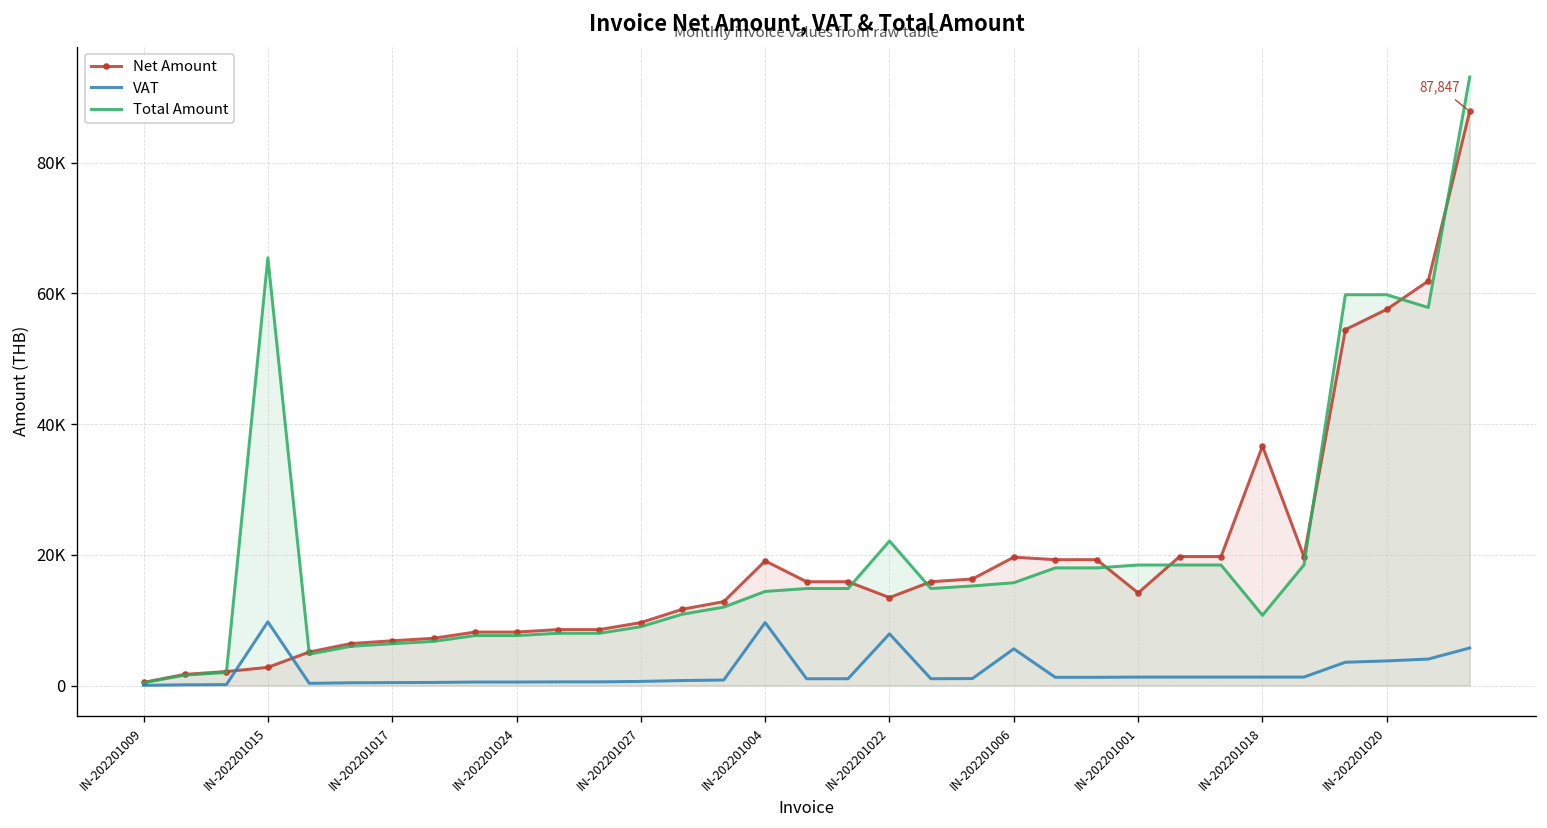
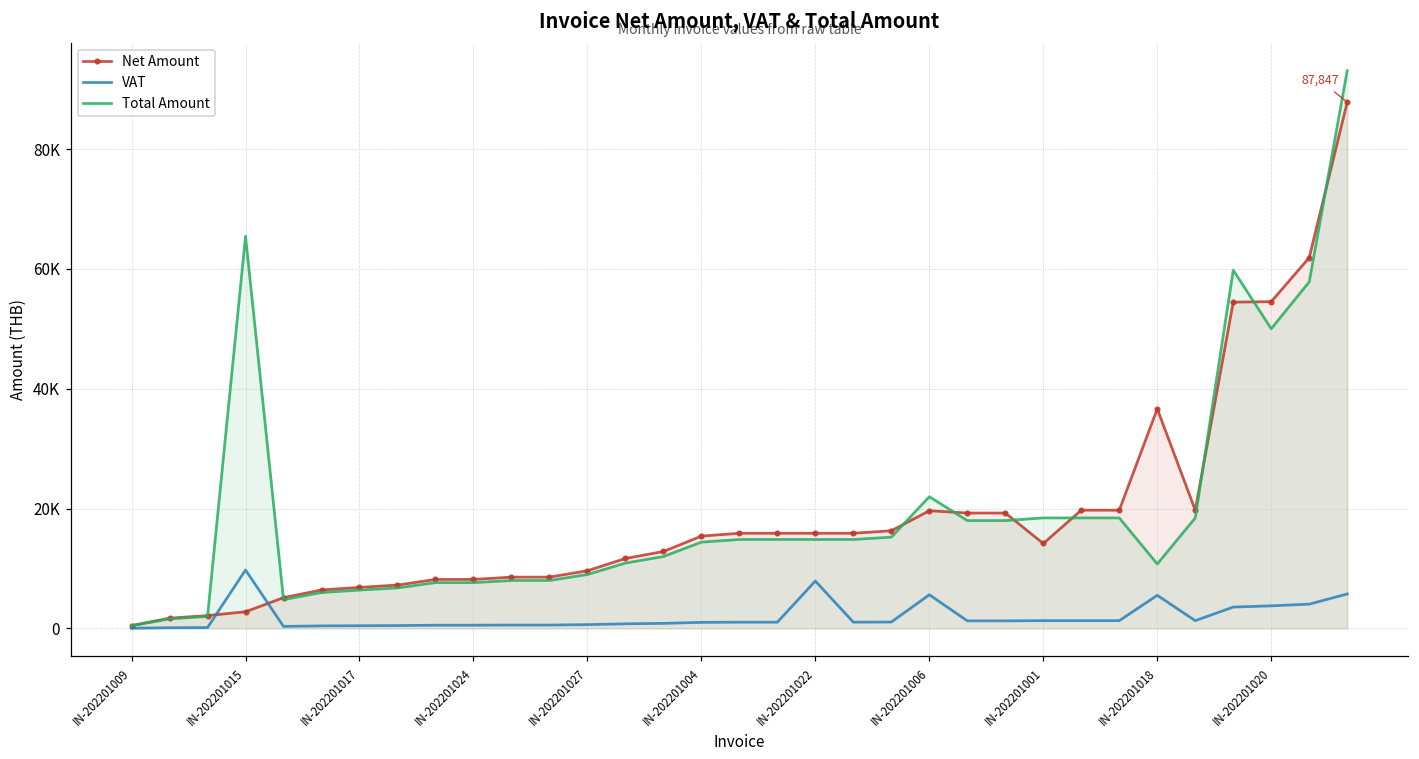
  {
    "Net Amount": {
      "IN-202201015": 3000,
      "IN-202201024": 8000,
      "IN-202201027": 10000,
-     "IN-202201004": 19000,
-     "IN-202201022": 13000,
+     "IN-202201004": 15000,
+     "IN-202201022": 16000,
      "IN-202201006": 20000,
      "IN-202201001": 14000,
      "IN-202201018": 37000,
-     "IN-202201020": 58000
+     "IN-202201020": 55000
    },
    "VAT": {
      "IN-202201015": 10000,
      "IN-202201017": 0,
      "IN-202201024": 1000,
      "IN-202201027": 1000,
-     "IN-202201004": 10000,
+     "IN-202201004": 1000,
      "IN-202201022": 8000,
      "IN-202201006": 6000,
      "IN-202201001": 1000,
-     "IN-202201018": 1000,
+     "IN-202201018": 6000,
      "IN-202201020": 4000
    },
    "Total Amount": {
      "IN-202201015": 65000,
      "IN-202201024": 8000,
      "IN-202201027": 9000,
      "IN-202201004": 14000,
-     "IN-202201022": 22000,
-     "IN-202201006": 16000,
+     "IN-202201022": 15000,
+     "IN-202201006": 22000,
      "IN-202201001": 18000,
      "IN-202201018": 11000,
-     "IN-202201020": 60000
+     "IN-202201020": 50000
    }
  }
